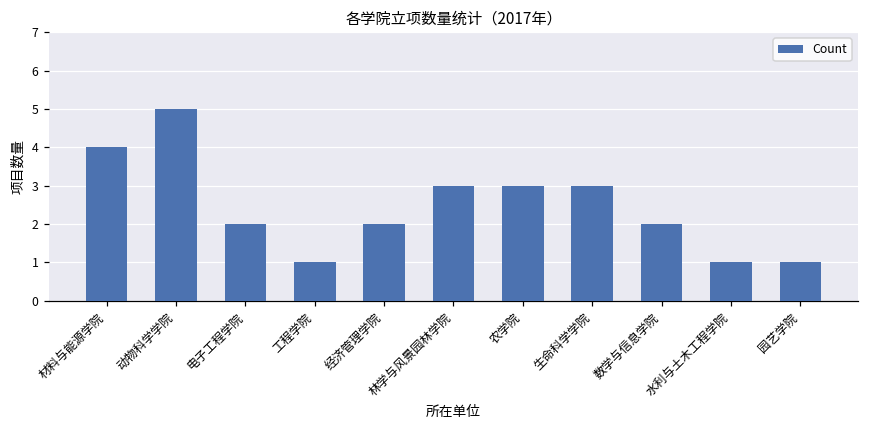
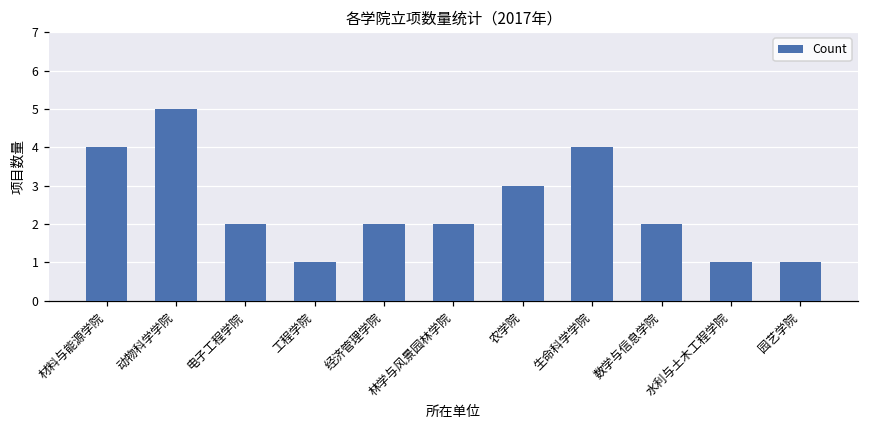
  {
    "材料与能源学院": 4,
    "动物科学学院": 5,
    "电子工程学院": 2,
    "工程学院": 1,
    "经济管理学院": 2,
-   "林学与风景园林学院": 3,
+   "林学与风景园林学院": 2,
    "农学院": 3,
-   "生命科学学院": 3,
+   "生命科学学院": 4,
    "数学与信息学院": 2,
    "水利与土木工程学院": 1,
    "园艺学院": 1
  }
